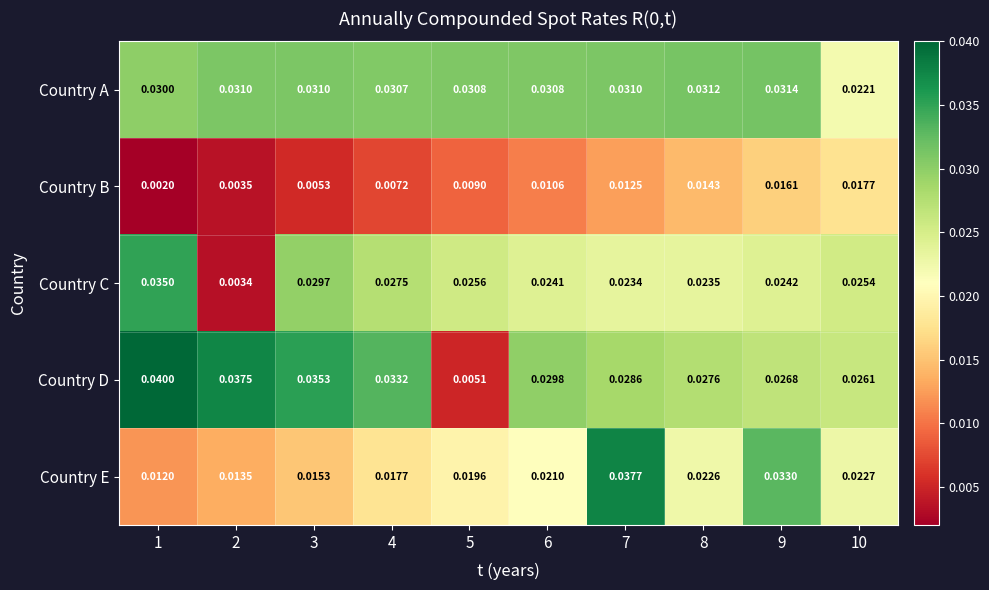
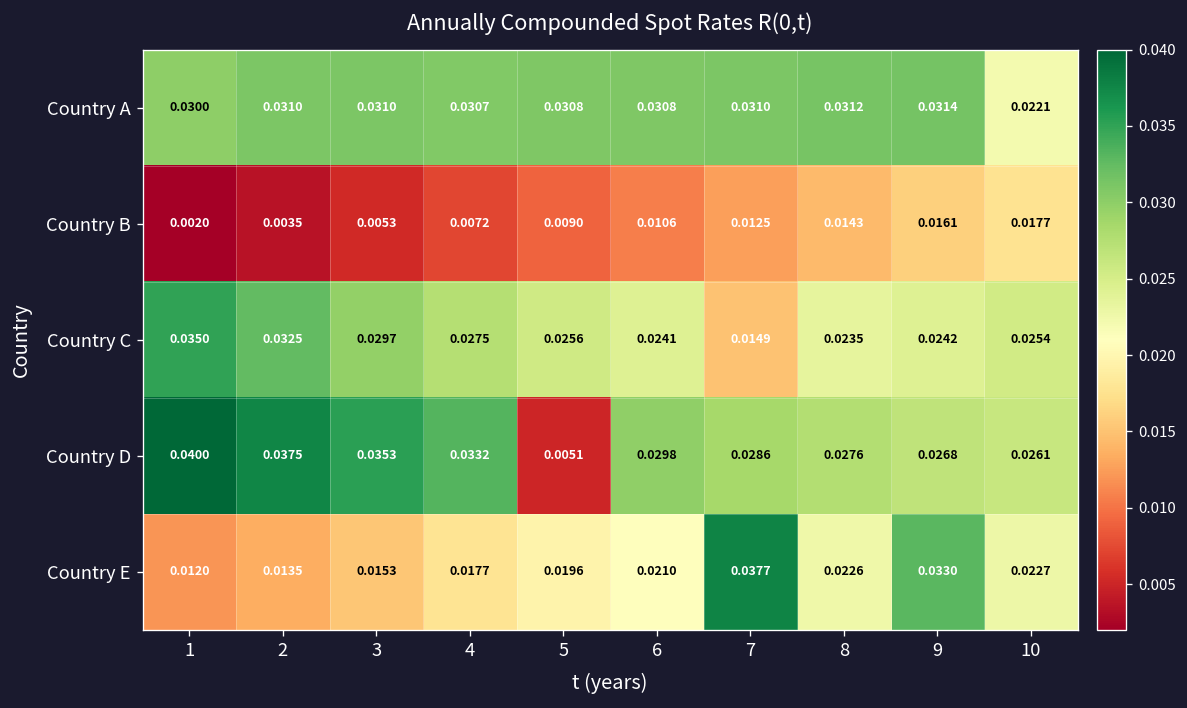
  {
    "Country A": {
      "1": 0.0300,
      "2": 0.0310,
      "3": 0.0310,
      "4": 0.0307,
      "5": 0.0308,
      "6": 0.0308,
      "7": 0.0310,
      "8": 0.0312,
      "9": 0.0314,
      "10": 0.0221
    },
    "Country B": {
      "1": 0.0020,
      "2": 0.0035,
      "3": 0.0053,
      "4": 0.0072,
      "5": 0.0090,
      "6": 0.0106,
      "7": 0.0125,
      "8": 0.0143,
      "9": 0.0161,
      "10": 0.0177
    },
    "Country C": {
      "1": 0.0350,
-     "2": 0.0034,
+     "2": 0.0325,
      "3": 0.0297,
      "4": 0.0275,
      "5": 0.0256,
      "6": 0.0241,
-     "7": 0.0234,
+     "7": 0.0149,
      "8": 0.0235,
      "9": 0.0242,
      "10": 0.0254
    },
    "Country D": {
      "1": 0.0400,
      "2": 0.0375,
      "3": 0.0353,
      "4": 0.0332,
      "5": 0.0051,
      "6": 0.0298,
      "7": 0.0286,
      "8": 0.0276,
      "9": 0.0268,
      "10": 0.0261
    },
    "Country E": {
      "1": 0.0120,
      "2": 0.0135,
      "3": 0.0153,
      "4": 0.0177,
      "5": 0.0196,
      "6": 0.0210,
      "7": 0.0377,
      "8": 0.0226,
      "9": 0.0330,
      "10": 0.0227
    }
  }
